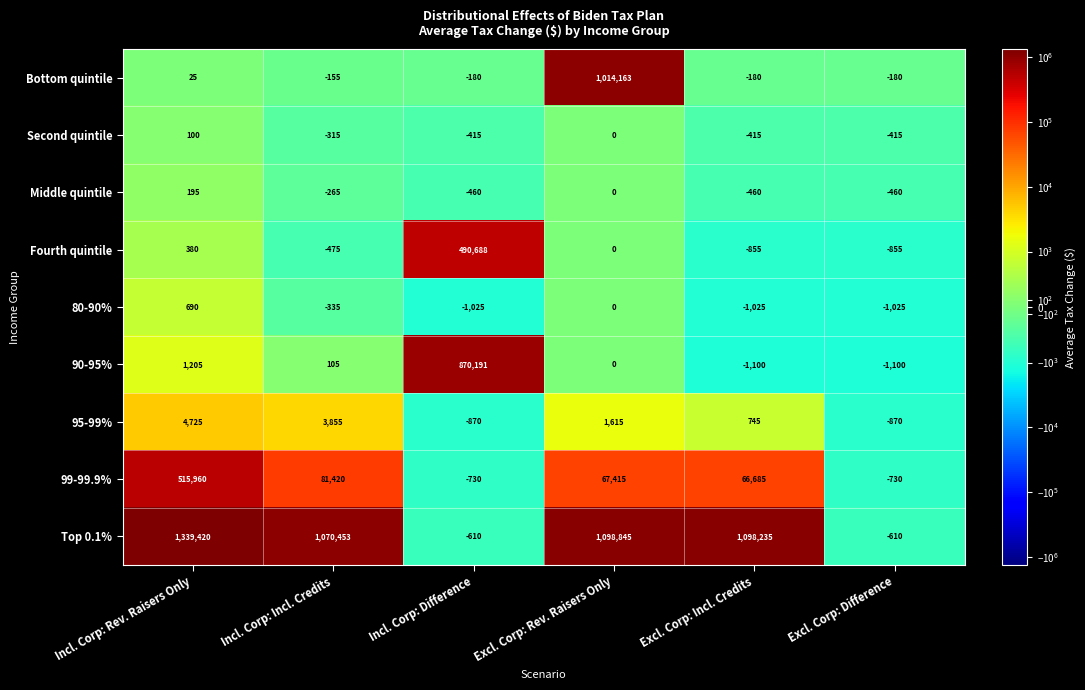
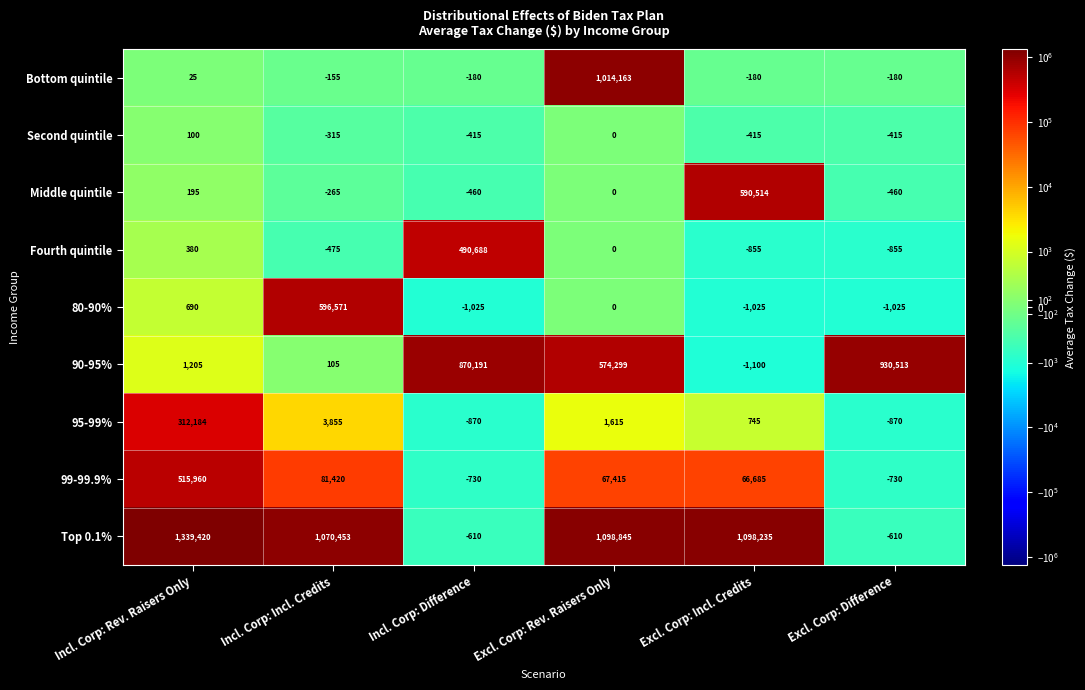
  {
    "Bottom quintile": {
      "Incl. Corp: Rev. Raisers Only": "25",
      "Incl. Corp: Incl. Credits": "-155",
      "Incl. Corp: Difference": "-180",
      "Excl. Corp: Rev. Raisers Only": "1,014,163",
      "Excl. Corp: Incl. Credits": "-180",
      "Excl. Corp: Difference": "-180"
    },
    "Second quintile": {
      "Incl. Corp: Rev. Raisers Only": "100",
      "Incl. Corp: Incl. Credits": "-315",
      "Incl. Corp: Difference": "-415",
      "Excl. Corp: Rev. Raisers Only": "0",
      "Excl. Corp: Incl. Credits": "-415",
      "Excl. Corp: Difference": "-415"
    },
    "Middle quintile": {
      "Incl. Corp: Rev. Raisers Only": "195",
      "Incl. Corp: Incl. Credits": "-265",
      "Incl. Corp: Difference": "-460",
      "Excl. Corp: Rev. Raisers Only": "0",
-     "Excl. Corp: Incl. Credits": "-460",
+     "Excl. Corp: Incl. Credits": "590,514",
      "Excl. Corp: Difference": "-460"
    },
    "Fourth quintile": {
      "Incl. Corp: Rev. Raisers Only": "380",
      "Incl. Corp: Incl. Credits": "-475",
      "Incl. Corp: Difference": "490,688",
      "Excl. Corp: Rev. Raisers Only": "0",
      "Excl. Corp: Incl. Credits": "-855",
      "Excl. Corp: Difference": "-855"
    },
    "80-90%": {
      "Incl. Corp: Rev. Raisers Only": "690",
-     "Incl. Corp: Incl. Credits": "-335",
+     "Incl. Corp: Incl. Credits": "596,571",
      "Incl. Corp: Difference": "-1,025",
      "Excl. Corp: Rev. Raisers Only": "0",
      "Excl. Corp: Incl. Credits": "-1,025",
      "Excl. Corp: Difference": "-1,025"
    },
    "90-95%": {
      "Incl. Corp: Rev. Raisers Only": "1,205",
      "Incl. Corp: Incl. Credits": "105",
      "Incl. Corp: Difference": "870,191",
-     "Excl. Corp: Rev. Raisers Only": "0",
+     "Excl. Corp: Rev. Raisers Only": "574,299",
      "Excl. Corp: Incl. Credits": "-1,100",
-     "Excl. Corp: Difference": "-1,100"
+     "Excl. Corp: Difference": "930,513"
    },
    "95-99%": {
-     "Incl. Corp: Rev. Raisers Only": "4,725",
+     "Incl. Corp: Rev. Raisers Only": "312,184",
      "Incl. Corp: Incl. Credits": "3,855",
      "Incl. Corp: Difference": "-870",
      "Excl. Corp: Rev. Raisers Only": "1,615",
      "Excl. Corp: Incl. Credits": "745",
      "Excl. Corp: Difference": "-870"
    },
    "99-99.9%": {
      "Incl. Corp: Rev. Raisers Only": "515,960",
      "Incl. Corp: Incl. Credits": "81,420",
      "Incl. Corp: Difference": "-730",
      "Excl. Corp: Rev. Raisers Only": "67,415",
      "Excl. Corp: Incl. Credits": "66,685",
      "Excl. Corp: Difference": "-730"
    },
    "Top 0.1%": {
      "Incl. Corp: Rev. Raisers Only": "1,339,420",
      "Incl. Corp: Incl. Credits": "1,070,453",
      "Incl. Corp: Difference": "-610",
      "Excl. Corp: Rev. Raisers Only": "1,098,845",
      "Excl. Corp: Incl. Credits": "1,098,235",
      "Excl. Corp: Difference": "-610"
    }
  }
